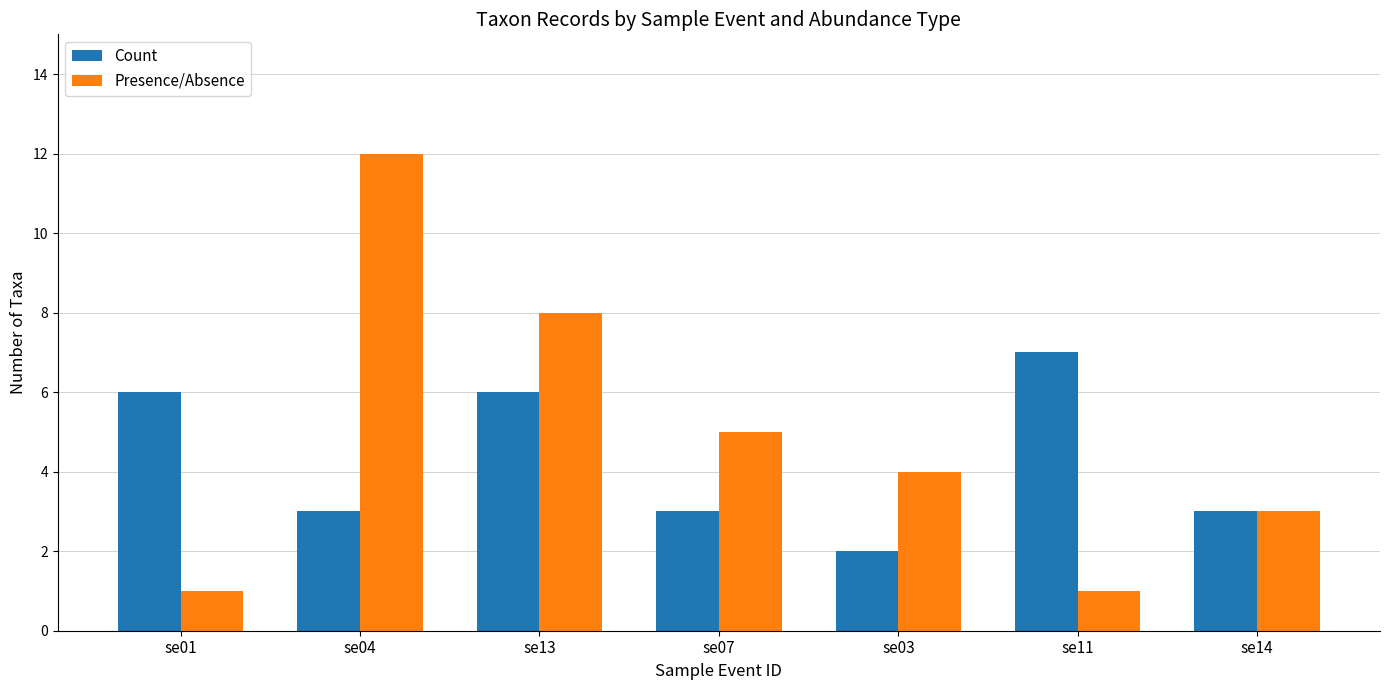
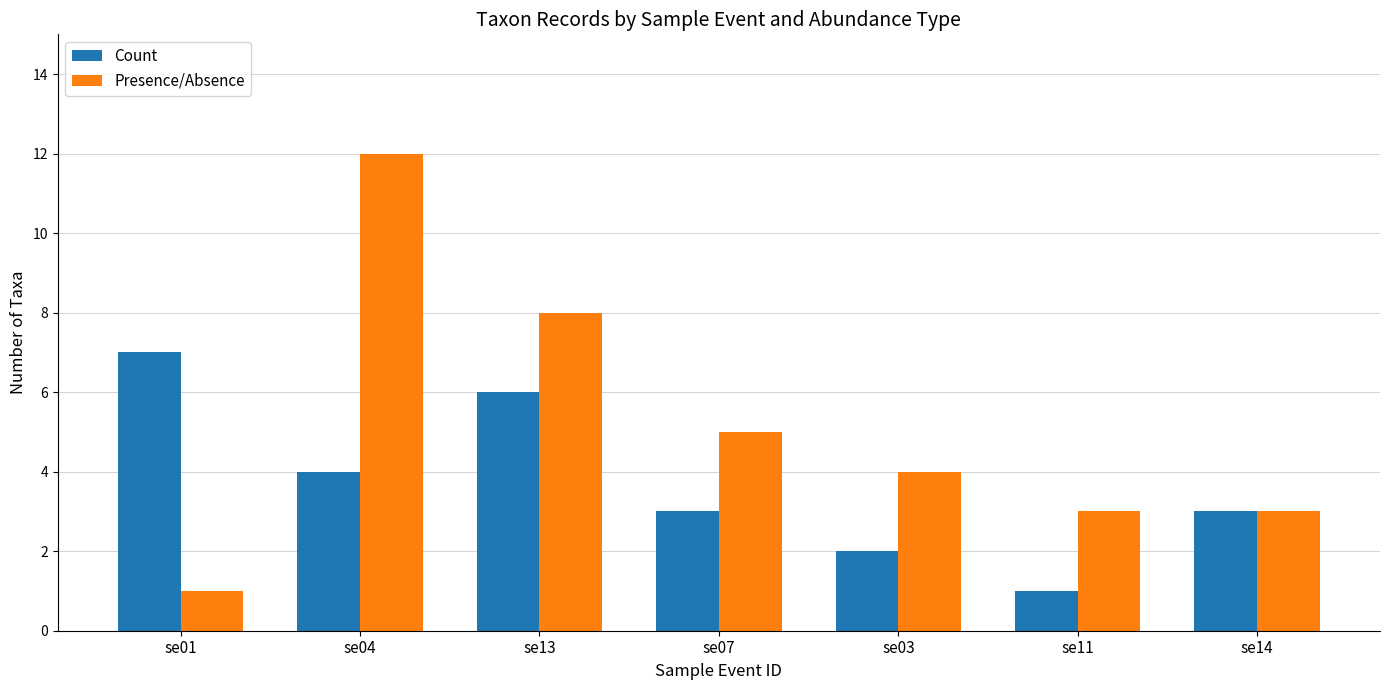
  {
    "Count": {
-     "se01": 6,
-     "se04": 3,
+     "se01": 7,
+     "se04": 4,
      "se13": 6,
      "se07": 3,
      "se03": 2,
-     "se11": 7,
+     "se11": 1,
      "se14": 3
    },
    "Presence/Absence": {
      "se01": 1,
      "se04": 12,
      "se13": 8,
      "se07": 5,
      "se03": 4,
-     "se11": 1,
+     "se11": 3,
      "se14": 3
    }
  }
